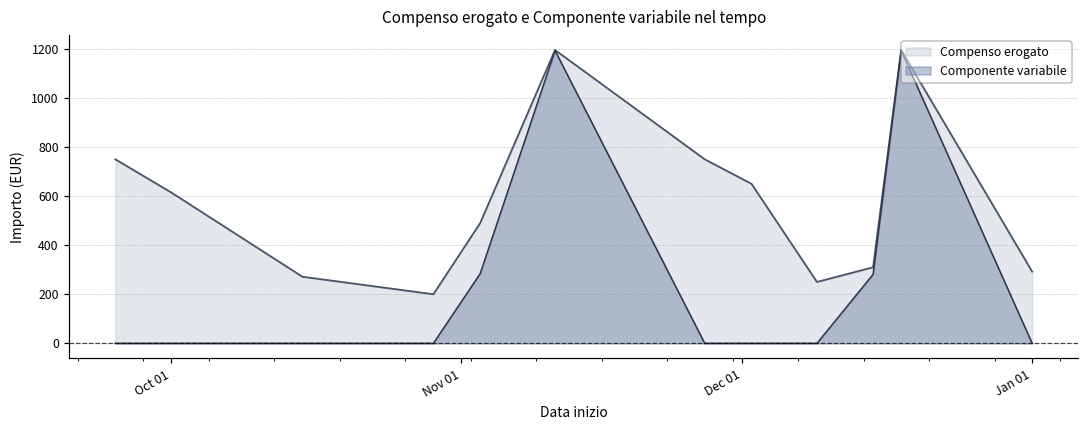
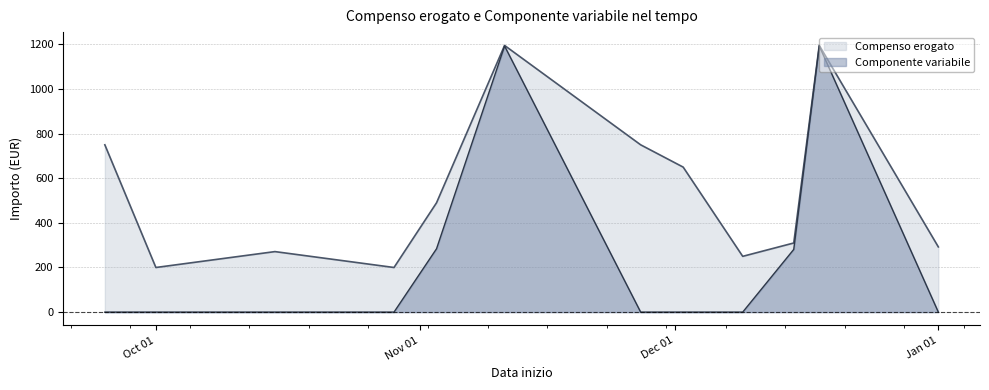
  {
    "Compenso erogato": {
-     "Oct 01": 610,
+     "Oct 01": 200,
      "Jan 01": 290
    },
    "Componente variabile": {
      "Oct 01": 0,
      "Jan 01": 0
    }
  }
